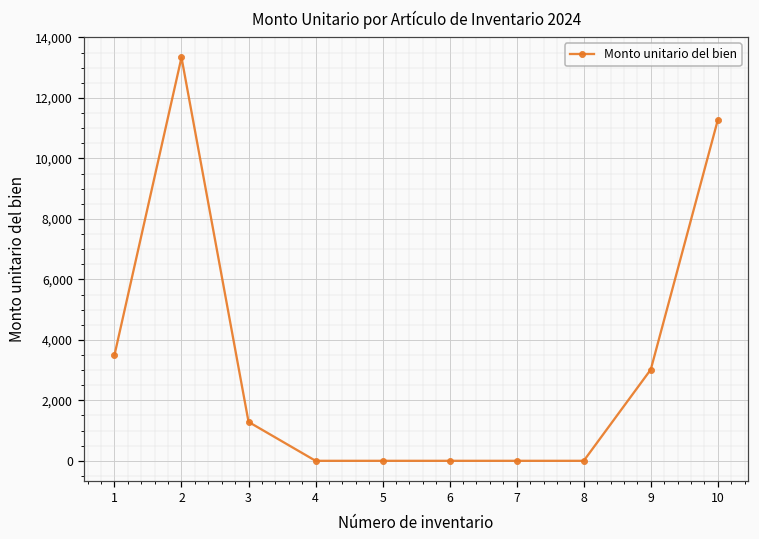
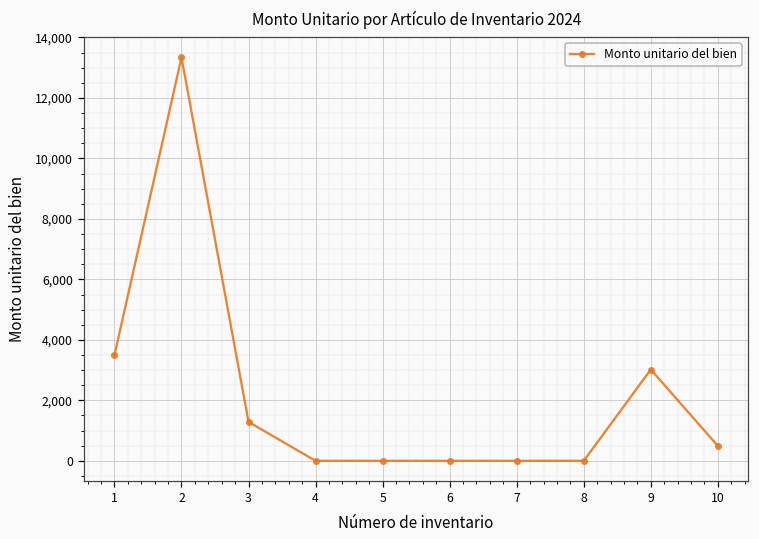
  {
    "1": "3,500",
    "2": "13,300",
    "3": "1,300",
    "4": "0",
    "5": "0",
    "6": "0",
    "7": "0",
    "8": "0",
    "9": "3,000",
-   "10": "11,300"
+   "10": "500"
  }
